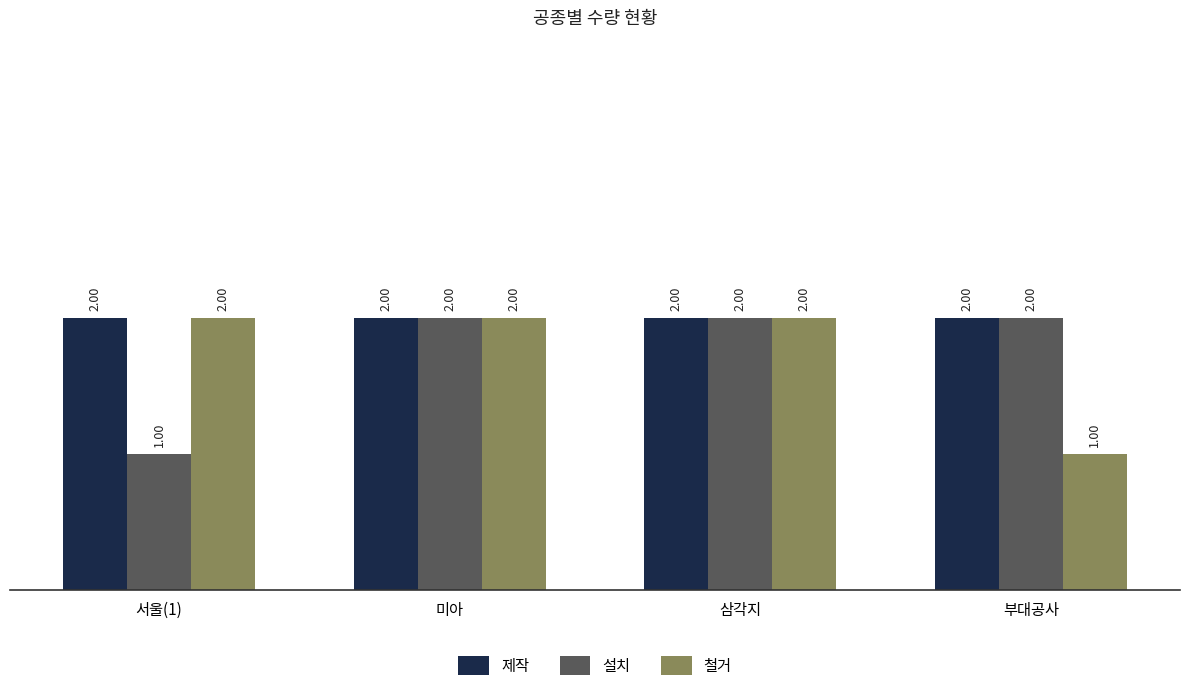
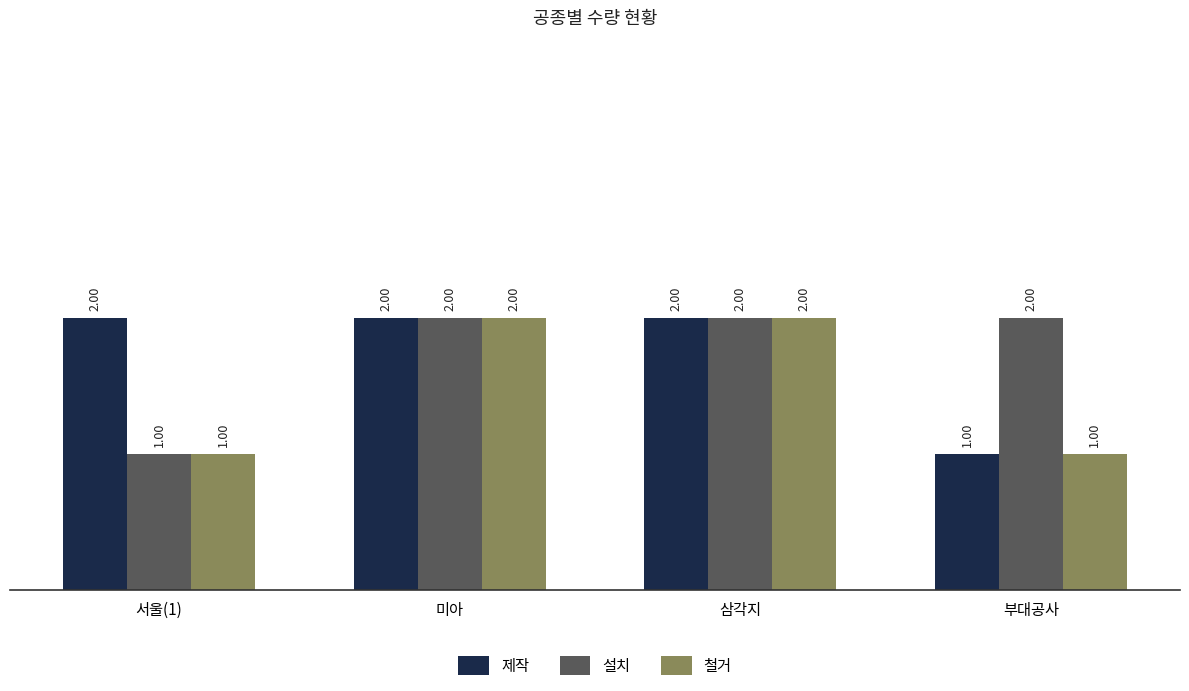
  {
    "제작": {
      "서울(1)": 2.00,
      "미아": 2.00,
      "삼각지": 2.00,
-     "부대공사": 2.00
+     "부대공사": 1.00
    },
    "설치": {
      "서울(1)": 1.00,
      "미아": 2.00,
      "삼각지": 2.00,
      "부대공사": 2.00
    },
    "철거": {
-     "서울(1)": 2.00,
+     "서울(1)": 1.00,
      "미아": 2.00,
      "삼각지": 2.00,
      "부대공사": 1.00
    }
  }
